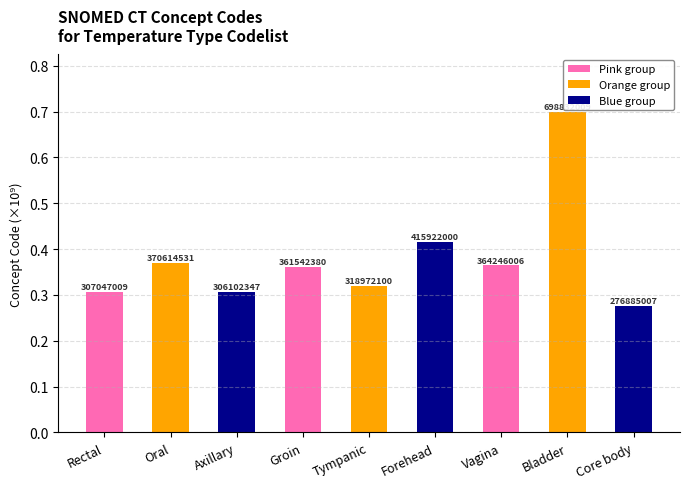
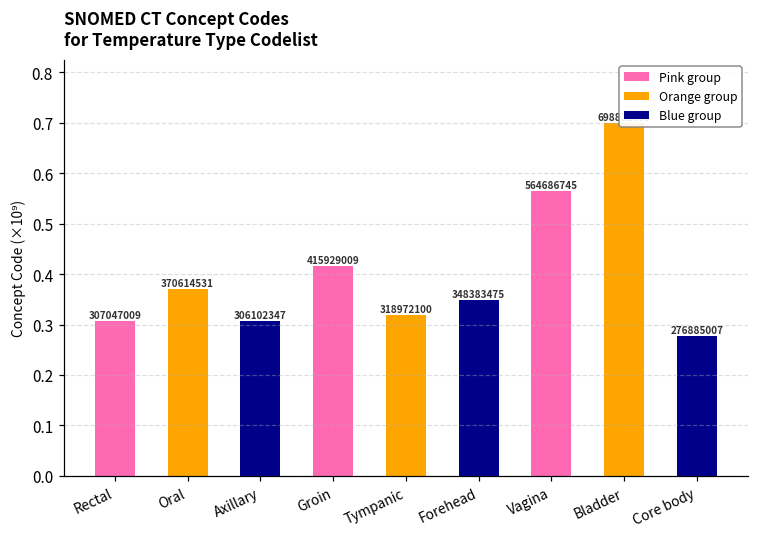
  {
-   "Groin": 361542380,
-   "Forehead": 415922000,
-   "Vagina": 364246006
+   "Groin": 415929009,
+   "Forehead": 348383475,
+   "Vagina": 564686745
  }
